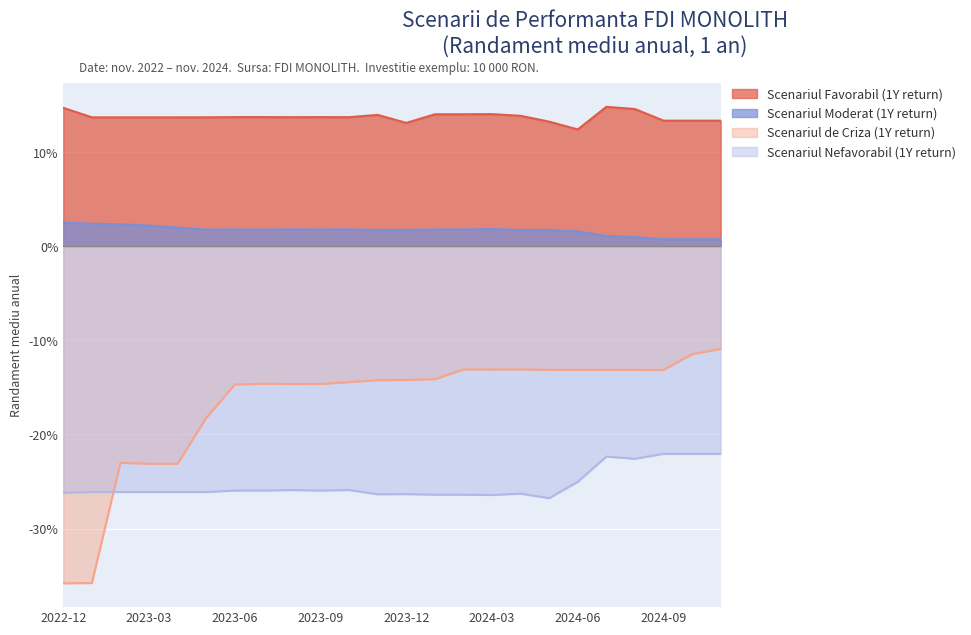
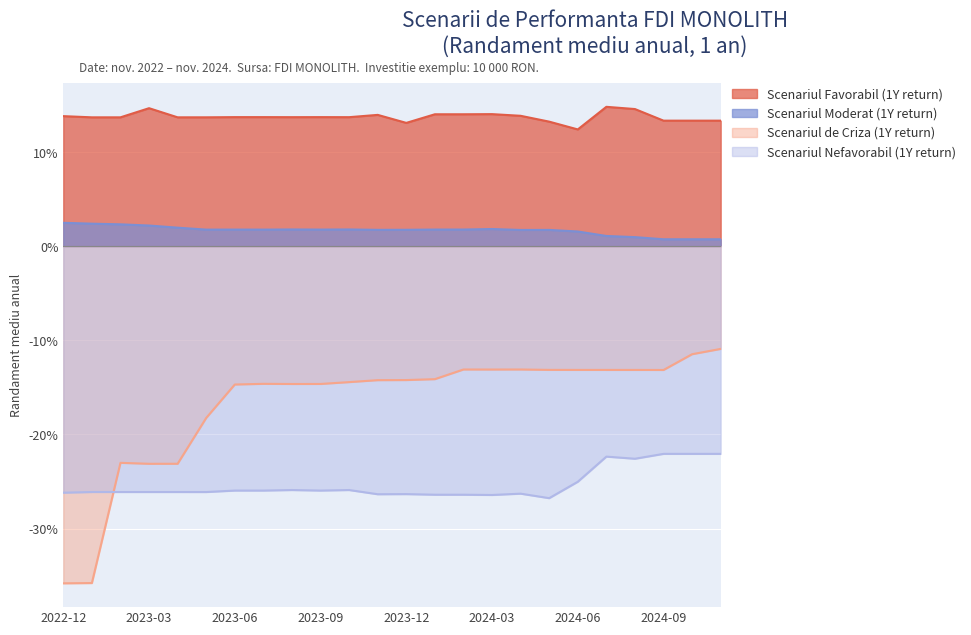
  {
    "Scenariul Favorabil (1Y return)": {
-     "2022-12": "15%",
-     "2023-03": "14%",
+     "2022-12": "14%",
+     "2023-03": "15%",
      "2023-06": "14%",
      "2023-09": "14%",
      "2023-12": "13%",
      "2024-03": "14%",
      "2024-06": "12%",
      "2024-09": "13%"
    }
  }
